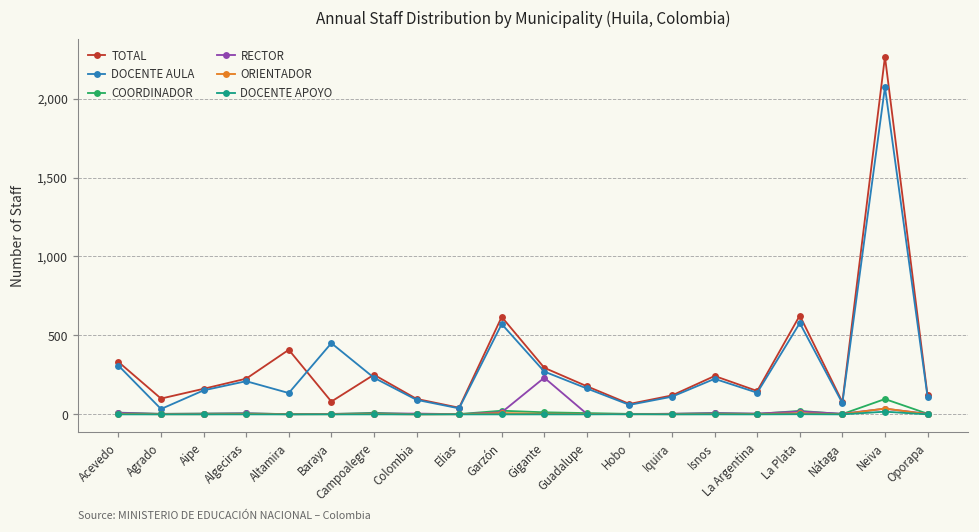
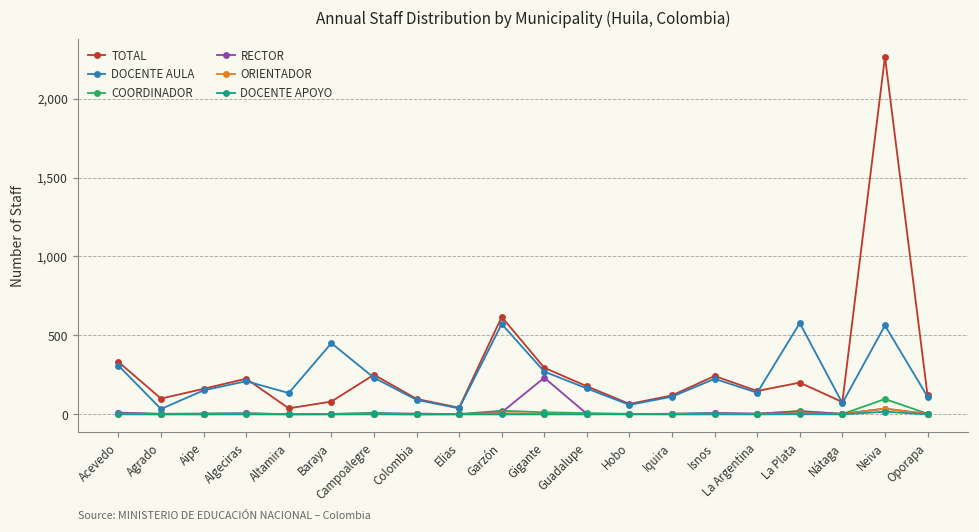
  {
    "TOTAL": {
      "Acevedo": "330",
      "Agrado": "100",
-     "Altamira": "410",
+     "Altamira": "40",
      "Baraya": "80",
      "Campoalegre": "250",
      "Garzón": "620",
      "Gigante": "300",
-     "La Plata": "630",
+     "La Plata": "200",
      "Neiva": "2,270"
    },
    "DOCENTE AULA": {
      "Acevedo": "310",
      "Agrado": "30",
      "Altamira": "140",
      "Baraya": "450",
      "Campoalegre": "230",
      "Garzón": "570",
      "Gigante": "270",
      "La Plata": "580",
-     "Neiva": "2,070"
+     "Neiva": "560"
    },
    "RECTOR": {
      "Gigante": "230"
    }
  }
